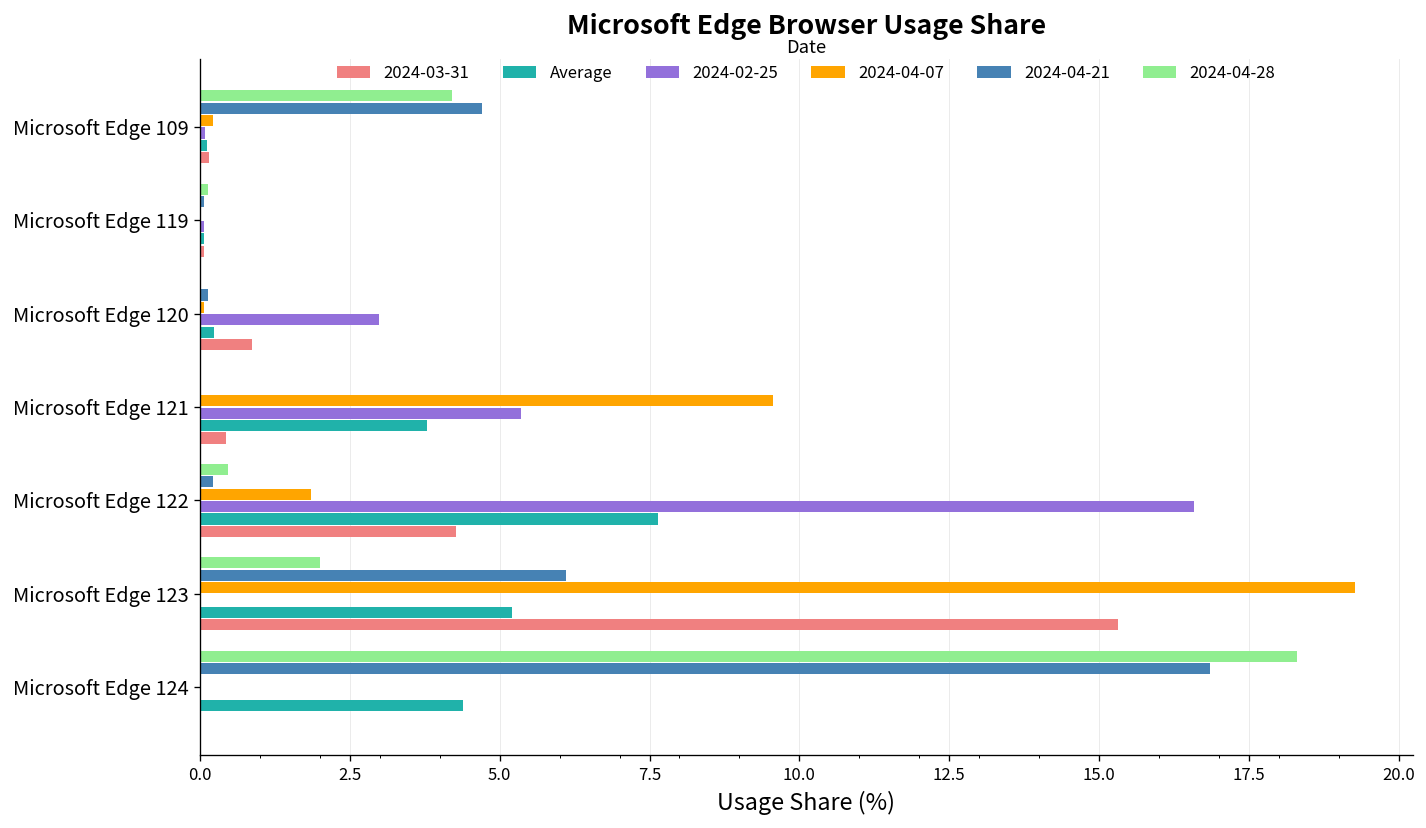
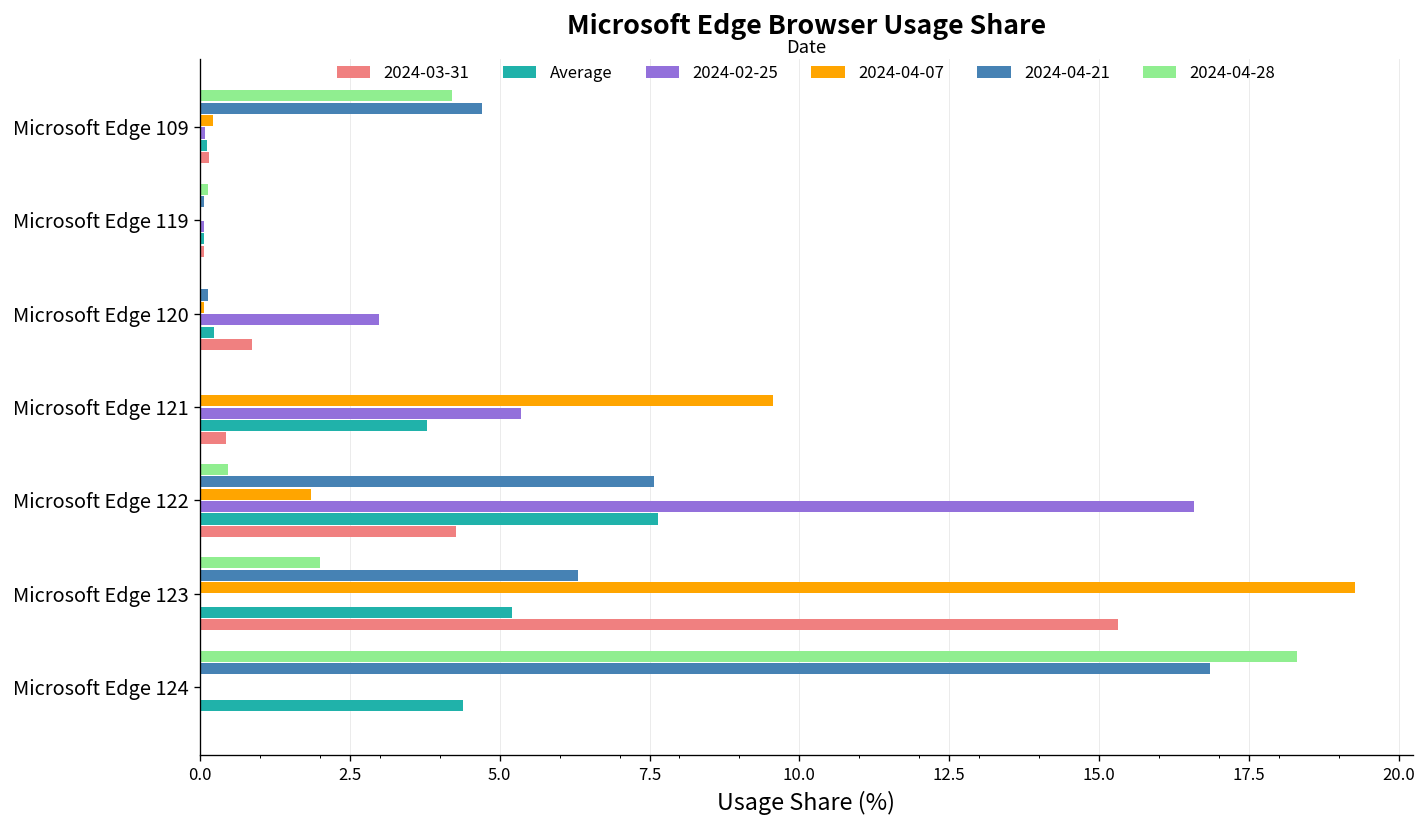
  {
    "2024-03-31": {
      "Microsoft Edge 109": 0.2,
      "Microsoft Edge 119": 0.1,
      "Microsoft Edge 120": 0.9,
      "Microsoft Edge 121": 0.4,
      "Microsoft Edge 122": 4.3,
      "Microsoft Edge 123": 15.3,
      "Microsoft Edge 124": 0.0
    },
    "Average": {
      "Microsoft Edge 109": 0.1,
      "Microsoft Edge 119": 0.1,
      "Microsoft Edge 120": 0.2,
      "Microsoft Edge 121": 3.8,
      "Microsoft Edge 122": 7.6,
      "Microsoft Edge 123": 5.2,
      "Microsoft Edge 124": 4.4
    },
    "2024-02-25": {
      "Microsoft Edge 109": 0.1,
      "Microsoft Edge 119": 0.1,
      "Microsoft Edge 120": 3.0,
      "Microsoft Edge 121": 5.4,
      "Microsoft Edge 122": 16.6,
      "Microsoft Edge 123": 0.0,
      "Microsoft Edge 124": 0.0
    },
    "2024-04-07": {
      "Microsoft Edge 109": 0.2,
      "Microsoft Edge 119": 0.0,
      "Microsoft Edge 120": 0.1,
      "Microsoft Edge 121": 9.6,
      "Microsoft Edge 122": 1.9,
      "Microsoft Edge 123": 19.3,
      "Microsoft Edge 124": 0.0
    },
    "2024-04-21": {
      "Microsoft Edge 109": 4.7,
      "Microsoft Edge 119": 0.1,
      "Microsoft Edge 120": 0.1,
      "Microsoft Edge 121": 0.0,
-     "Microsoft Edge 122": 0.2,
-     "Microsoft Edge 123": 6.1,
+     "Microsoft Edge 122": 7.6,
+     "Microsoft Edge 123": 6.3,
      "Microsoft Edge 124": 16.9
    },
    "2024-04-28": {
      "Microsoft Edge 109": 4.2,
      "Microsoft Edge 119": 0.1,
      "Microsoft Edge 120": 0.0,
      "Microsoft Edge 121": 0.0,
      "Microsoft Edge 122": 0.5,
      "Microsoft Edge 123": 2.0,
      "Microsoft Edge 124": 18.3
    }
  }
